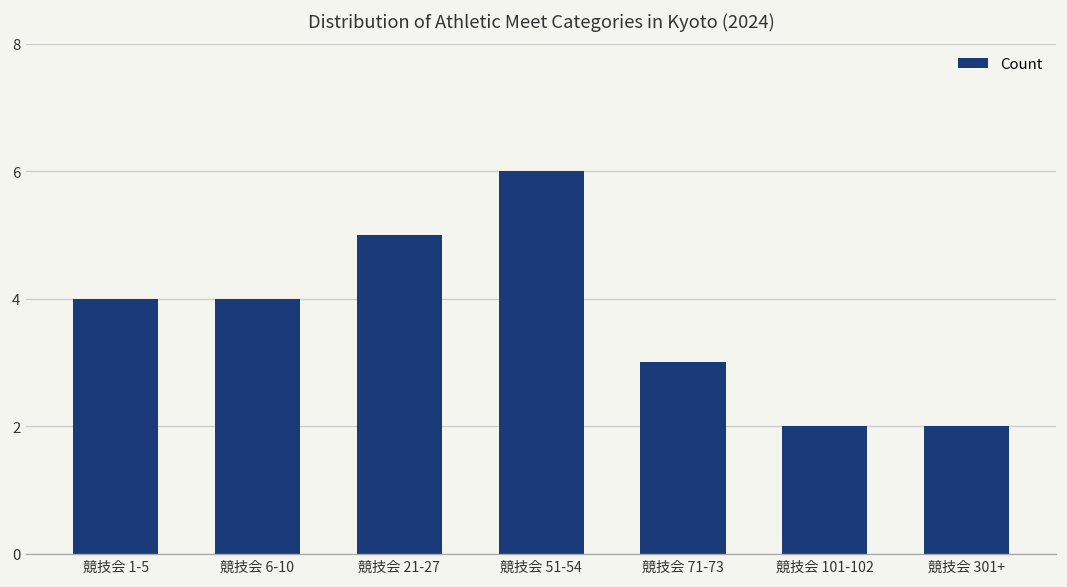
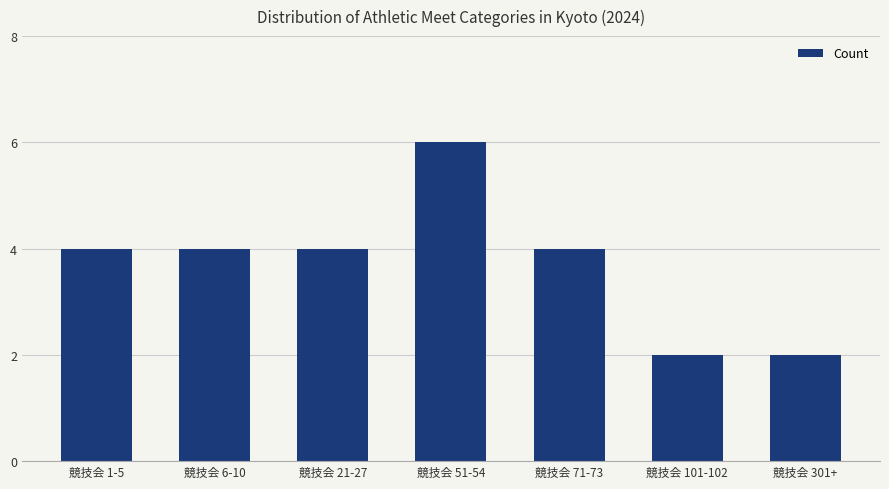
  {
    "競技会 1-5": 4,
    "競技会 6-10": 4,
-   "競技会 21-27": 5,
+   "競技会 21-27": 4,
    "競技会 51-54": 6,
-   "競技会 71-73": 3,
+   "競技会 71-73": 4,
    "競技会 101-102": 2,
    "競技会 301+": 2
  }
